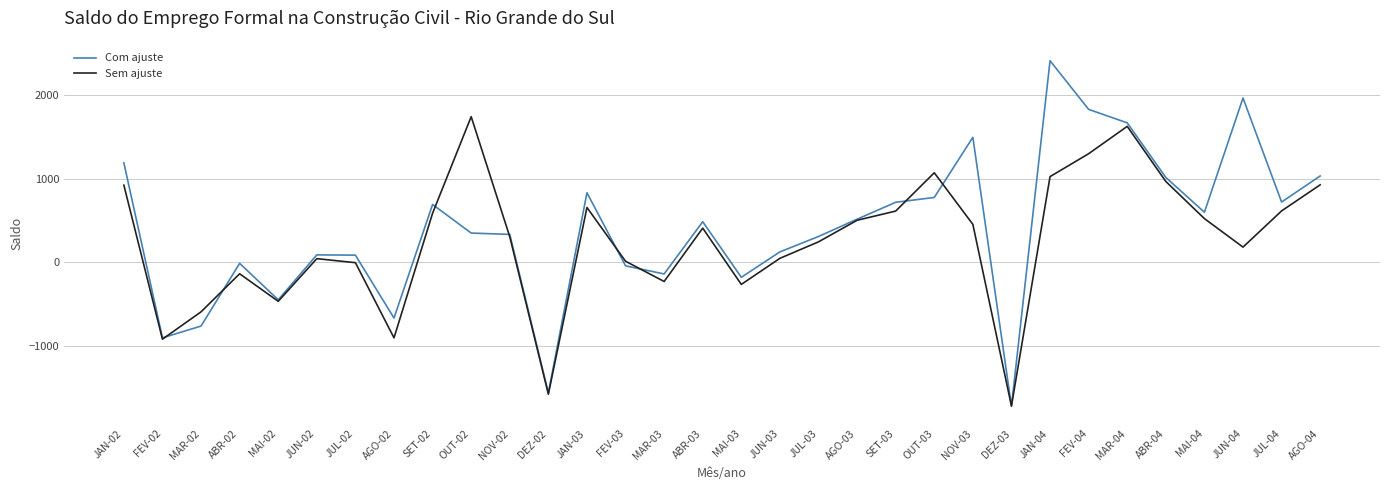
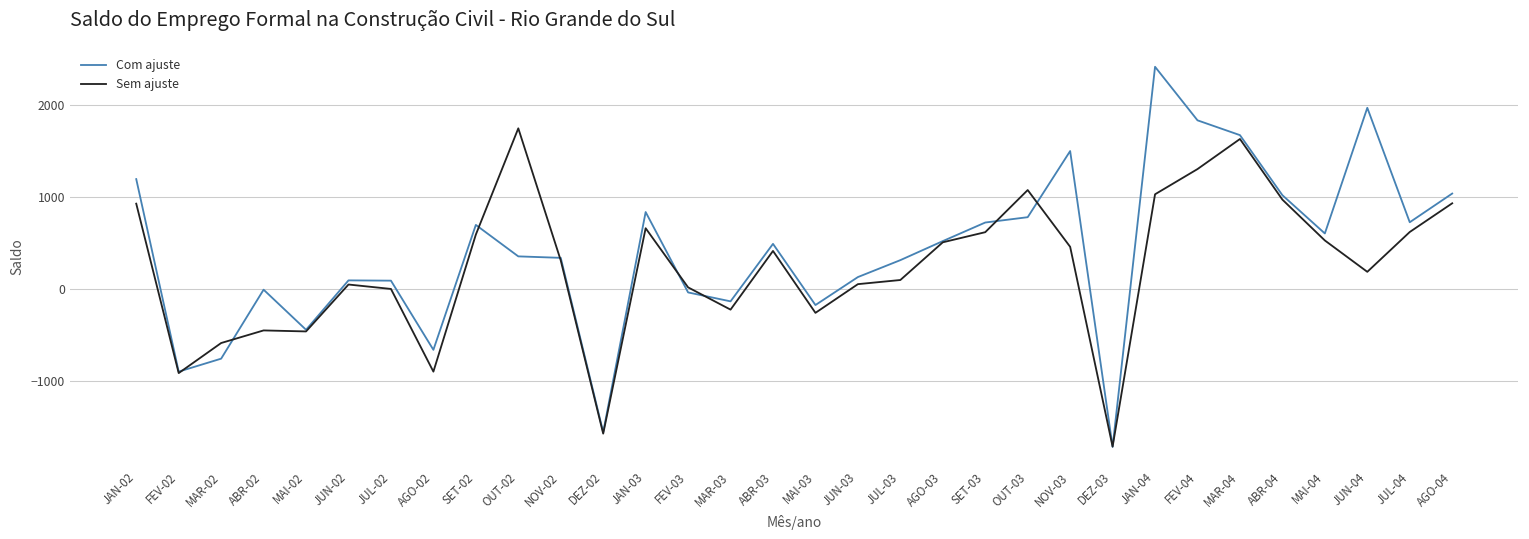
  {
    "Com ajuste": {
      "JAN-02": 1200,
      "MAR-02": -800,
      "ABR-02": 0,
      "JUN-02": 100,
      "JUL-02": 100,
      "AGO-02": -700,
      "SET-02": 700,
      "OUT-02": 400,
      "JAN-03": 800,
      "FEV-03": 0,
      "MAR-03": -100,
      "ABR-03": 500,
      "MAI-03": -200,
      "JUN-03": 100,
      "JUL-03": 300,
      "SET-03": 700,
      "OUT-03": 800,
      "NOV-03": 1500,
      "JAN-04": 2400,
      "FEV-04": 1800,
      "MAR-04": 1700,
      "ABR-04": 1000,
      "MAI-04": 600,
      "JUN-04": 2000,
      "JUL-04": 700,
      "AGO-04": 1000
    },
    "Sem ajuste": {
      "JAN-02": 900,
      "MAR-02": -600,
-     "ABR-02": -100,
+     "ABR-02": -500,
      "JUN-02": 0,
      "JUL-02": 0,
      "AGO-02": -900,
      "SET-02": 600,
      "OUT-02": 1700,
      "JAN-03": 700,
      "FEV-03": 0,
      "MAR-03": -200,
      "ABR-03": 400,
      "MAI-03": -300,
      "JUN-03": 0,
-     "JUL-03": 200,
+     "JUL-03": 100,
      "SET-03": 600,
      "OUT-03": 1100,
      "NOV-03": 500,
      "JAN-04": 1000,
      "FEV-04": 1300,
      "MAR-04": 1600,
      "ABR-04": 1000,
      "MAI-04": 500,
      "JUN-04": 200,
      "JUL-04": 600,
      "AGO-04": 900
    }
  }
